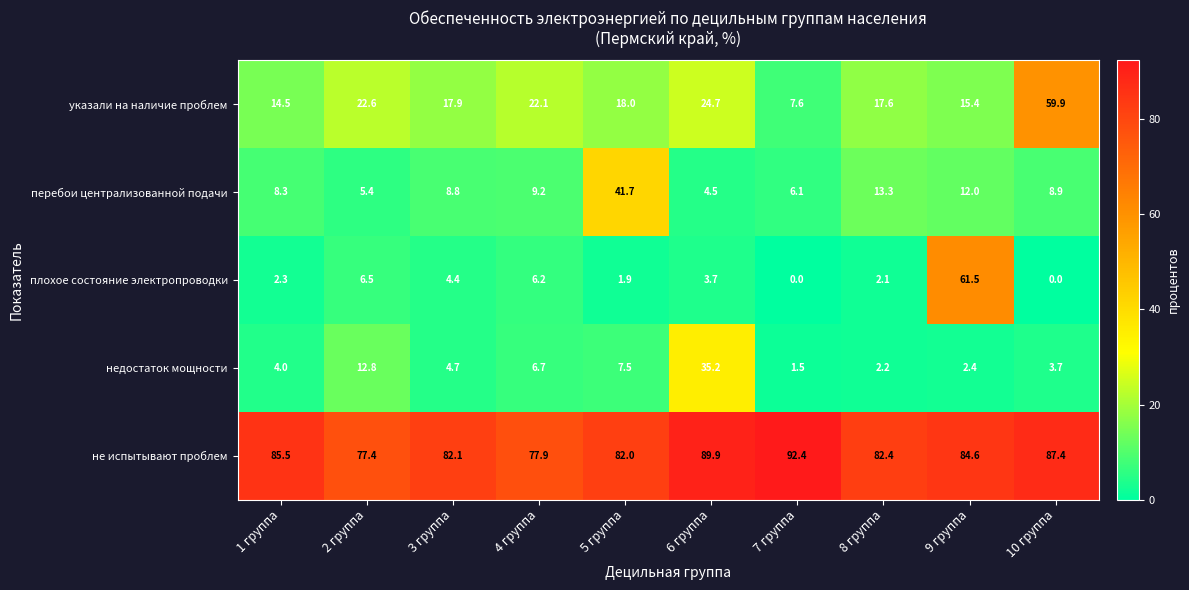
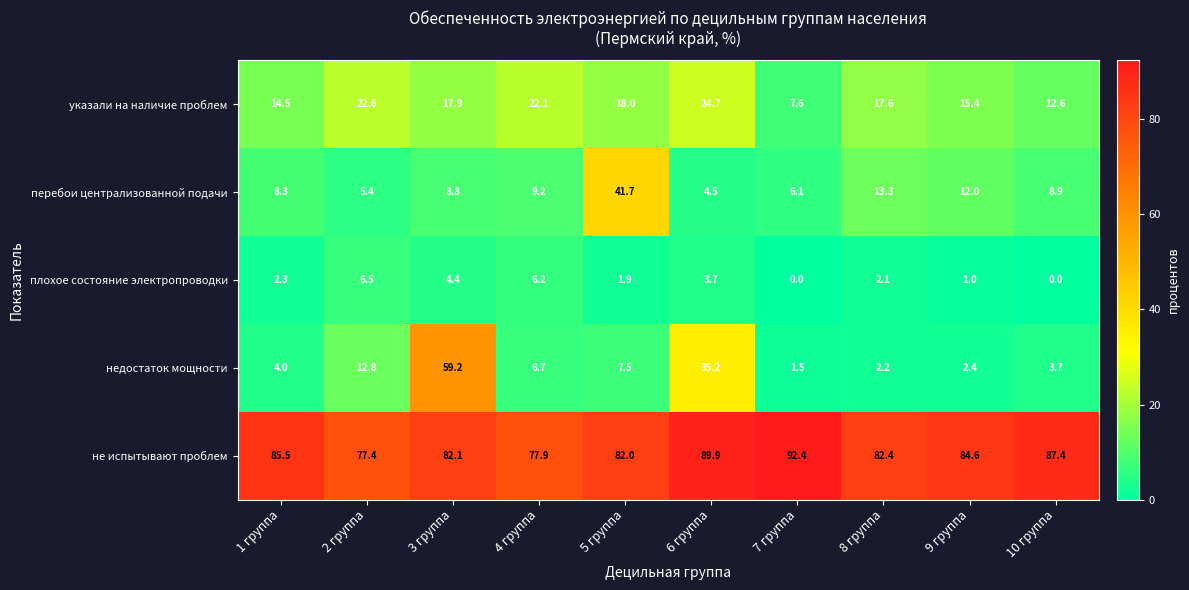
  {
    "указали на наличие проблем": {
      "1 группа": 14.5,
      "2 группа": 22.6,
      "3 группа": 17.9,
      "4 группа": 22.1,
      "5 группа": 18.0,
      "6 группа": 24.7,
      "7 группа": 7.6,
      "8 группа": 17.6,
      "9 группа": 15.4,
-     "10 группа": 59.9
+     "10 группа": 12.6
    },
    "перебои централизованной подачи": {
      "1 группа": 8.3,
      "2 группа": 5.4,
      "3 группа": 8.8,
      "4 группа": 9.2,
      "5 группа": 41.7,
      "6 группа": 4.5,
      "7 группа": 6.1,
      "8 группа": 13.3,
      "9 группа": 12.0,
      "10 группа": 8.9
    },
    "плохое состояние электропроводки": {
      "1 группа": 2.3,
      "2 группа": 6.5,
      "3 группа": 4.4,
      "4 группа": 6.2,
      "5 группа": 1.9,
      "6 группа": 3.7,
      "7 группа": 0.0,
      "8 группа": 2.1,
-     "9 группа": 61.5,
+     "9 группа": 1.0,
      "10 группа": 0.0
    },
    "недостаток мощности": {
      "1 группа": 4.0,
      "2 группа": 12.8,
-     "3 группа": 4.7,
+     "3 группа": 59.2,
      "4 группа": 6.7,
      "5 группа": 7.5,
      "6 группа": 35.2,
      "7 группа": 1.5,
      "8 группа": 2.2,
      "9 группа": 2.4,
      "10 группа": 3.7
    },
    "не испытывают проблем": {
      "1 группа": 85.5,
      "2 группа": 77.4,
      "3 группа": 82.1,
      "4 группа": 77.9,
      "5 группа": 82.0,
      "6 группа": 89.9,
      "7 группа": 92.4,
      "8 группа": 82.4,
      "9 группа": 84.6,
      "10 группа": 87.4
    }
  }
